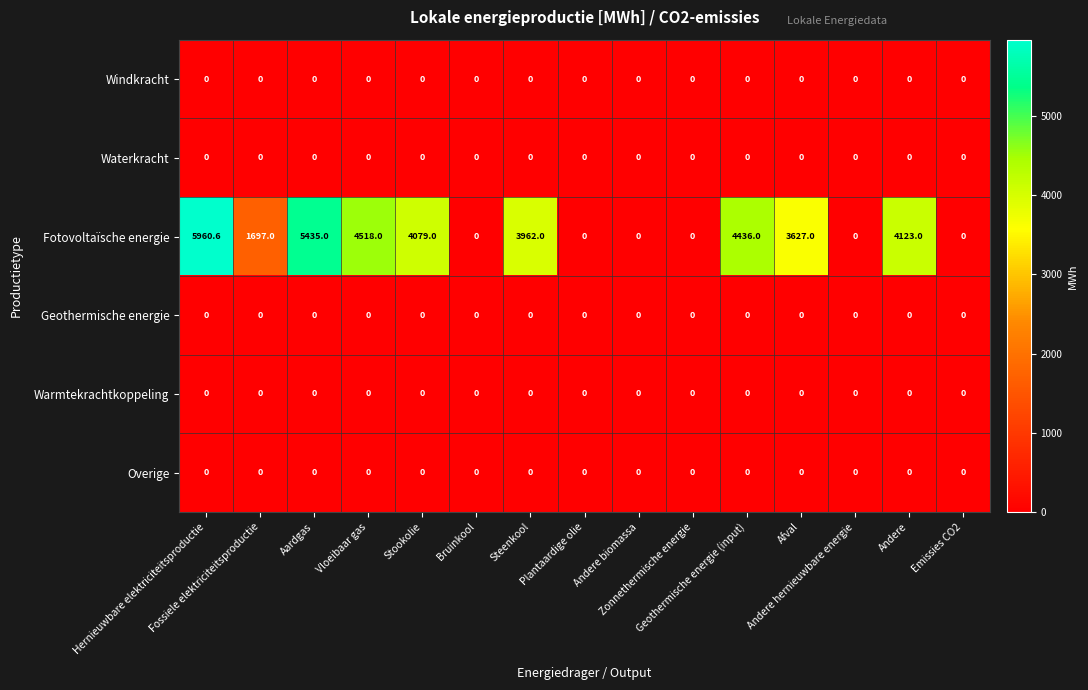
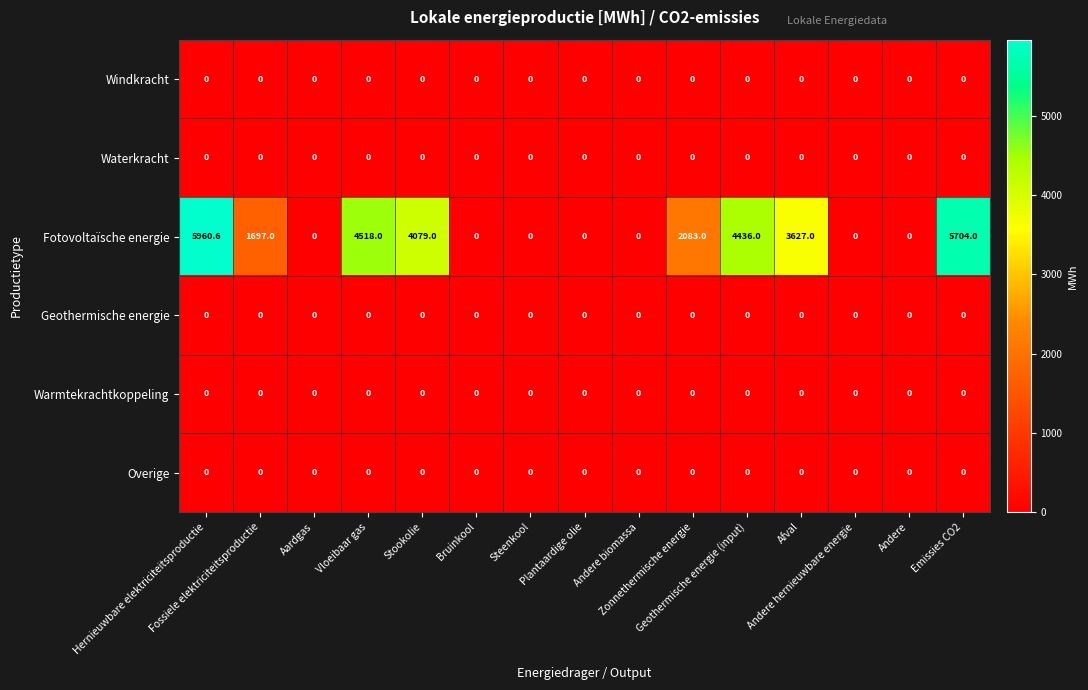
  {
    "Windkracht": {
      "Hernieuwbare elektriciteitsproductie": 0,
      "Fossiele elektriciteitsproductie": 0,
      "Aardgas": 0,
      "Vloeibaar gas": 0,
      "Stookolie": 0,
      "Bruinkool": 0,
      "Steenkool": 0,
      "Plantaardige olie": 0,
      "Andere biomassa": 0,
      "Zonnethermische energie": 0,
      "Geothermische energie (input)": 0,
      "Afval": 0,
      "Andere hernieuwbare energie": 0,
      "Andere": 0,
      "Emissies CO2": 0
    },
    "Waterkracht": {
      "Hernieuwbare elektriciteitsproductie": 0,
      "Fossiele elektriciteitsproductie": 0,
      "Aardgas": 0,
      "Vloeibaar gas": 0,
      "Stookolie": 0,
      "Bruinkool": 0,
      "Steenkool": 0,
      "Plantaardige olie": 0,
      "Andere biomassa": 0,
      "Zonnethermische energie": 0,
      "Geothermische energie (input)": 0,
      "Afval": 0,
      "Andere hernieuwbare energie": 0,
      "Andere": 0,
      "Emissies CO2": 0
    },
    "Fotovoltaïsche energie": {
      "Hernieuwbare elektriciteitsproductie": 5960.6,
      "Fossiele elektriciteitsproductie": 1697.0,
-     "Aardgas": 5435.0,
+     "Aardgas": 0,
      "Vloeibaar gas": 4518.0,
      "Stookolie": 4079.0,
      "Bruinkool": 0,
-     "Steenkool": 3962.0,
+     "Steenkool": 0,
      "Plantaardige olie": 0,
      "Andere biomassa": 0,
-     "Zonnethermische energie": 0,
+     "Zonnethermische energie": 2083.0,
      "Geothermische energie (input)": 4436.0,
      "Afval": 3627.0,
      "Andere hernieuwbare energie": 0,
-     "Andere": 4123.0,
-     "Emissies CO2": 0
+     "Andere": 0,
+     "Emissies CO2": 5704.0
    },
    "Geothermische energie": {
      "Hernieuwbare elektriciteitsproductie": 0,
      "Fossiele elektriciteitsproductie": 0,
      "Aardgas": 0,
      "Vloeibaar gas": 0,
      "Stookolie": 0,
      "Bruinkool": 0,
      "Steenkool": 0,
      "Plantaardige olie": 0,
      "Andere biomassa": 0,
      "Zonnethermische energie": 0,
      "Geothermische energie (input)": 0,
      "Afval": 0,
      "Andere hernieuwbare energie": 0,
      "Andere": 0,
      "Emissies CO2": 0
    },
    "Warmtekrachtkoppeling": {
      "Hernieuwbare elektriciteitsproductie": 0,
      "Fossiele elektriciteitsproductie": 0,
      "Aardgas": 0,
      "Vloeibaar gas": 0,
      "Stookolie": 0,
      "Bruinkool": 0,
      "Steenkool": 0,
      "Plantaardige olie": 0,
      "Andere biomassa": 0,
      "Zonnethermische energie": 0,
      "Geothermische energie (input)": 0,
      "Afval": 0,
      "Andere hernieuwbare energie": 0,
      "Andere": 0,
      "Emissies CO2": 0
    },
    "Overige": {
      "Hernieuwbare elektriciteitsproductie": 0,
      "Fossiele elektriciteitsproductie": 0,
      "Aardgas": 0,
      "Vloeibaar gas": 0,
      "Stookolie": 0,
      "Bruinkool": 0,
      "Steenkool": 0,
      "Plantaardige olie": 0,
      "Andere biomassa": 0,
      "Zonnethermische energie": 0,
      "Geothermische energie (input)": 0,
      "Afval": 0,
      "Andere hernieuwbare energie": 0,
      "Andere": 0,
      "Emissies CO2": 0
    }
  }
